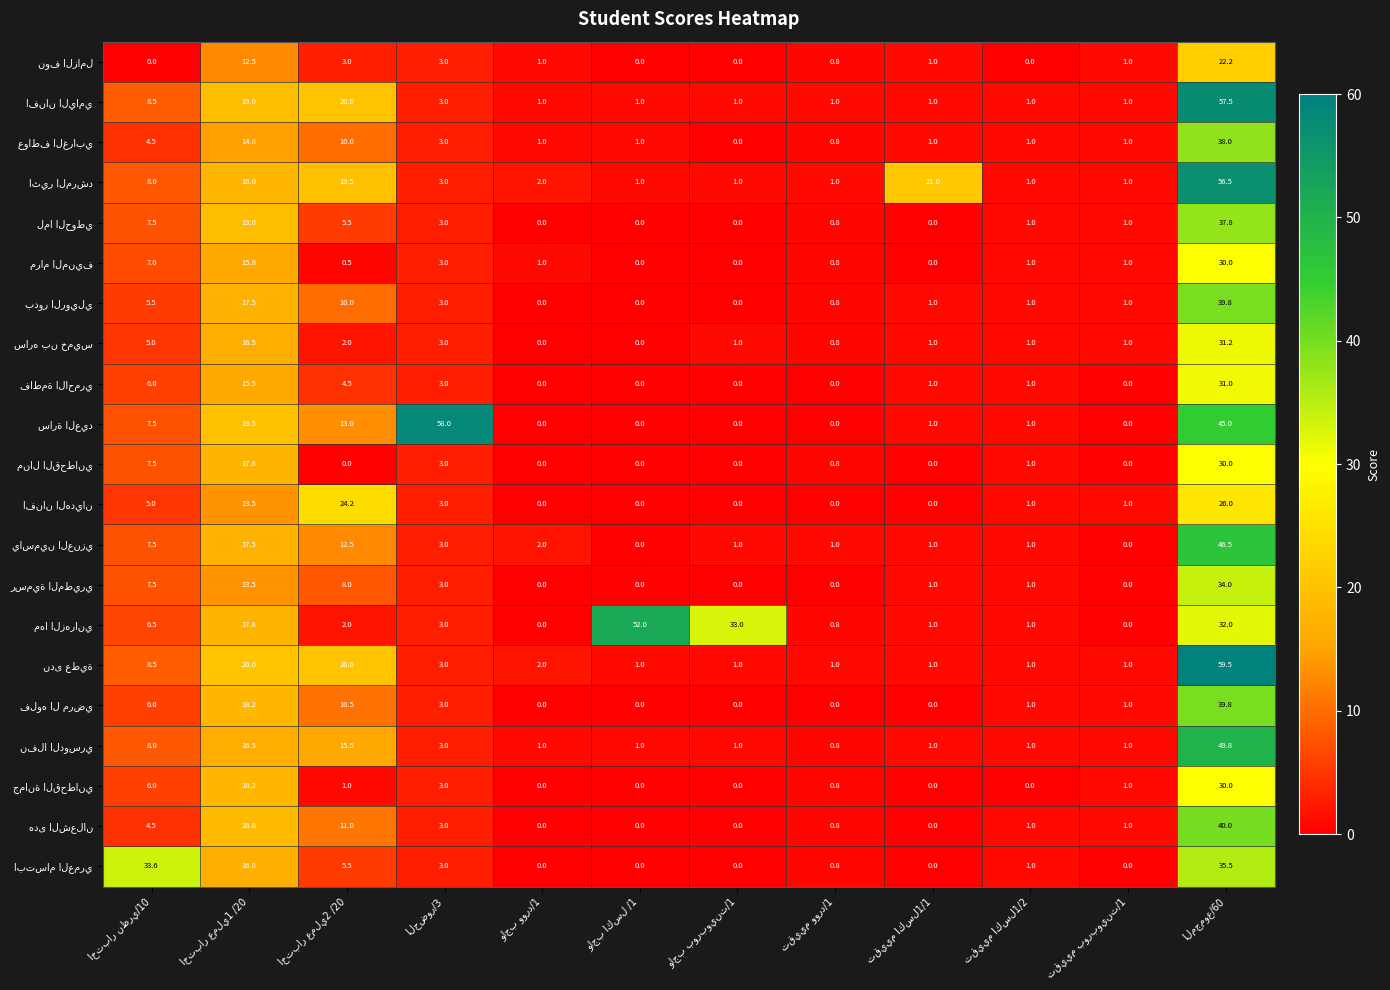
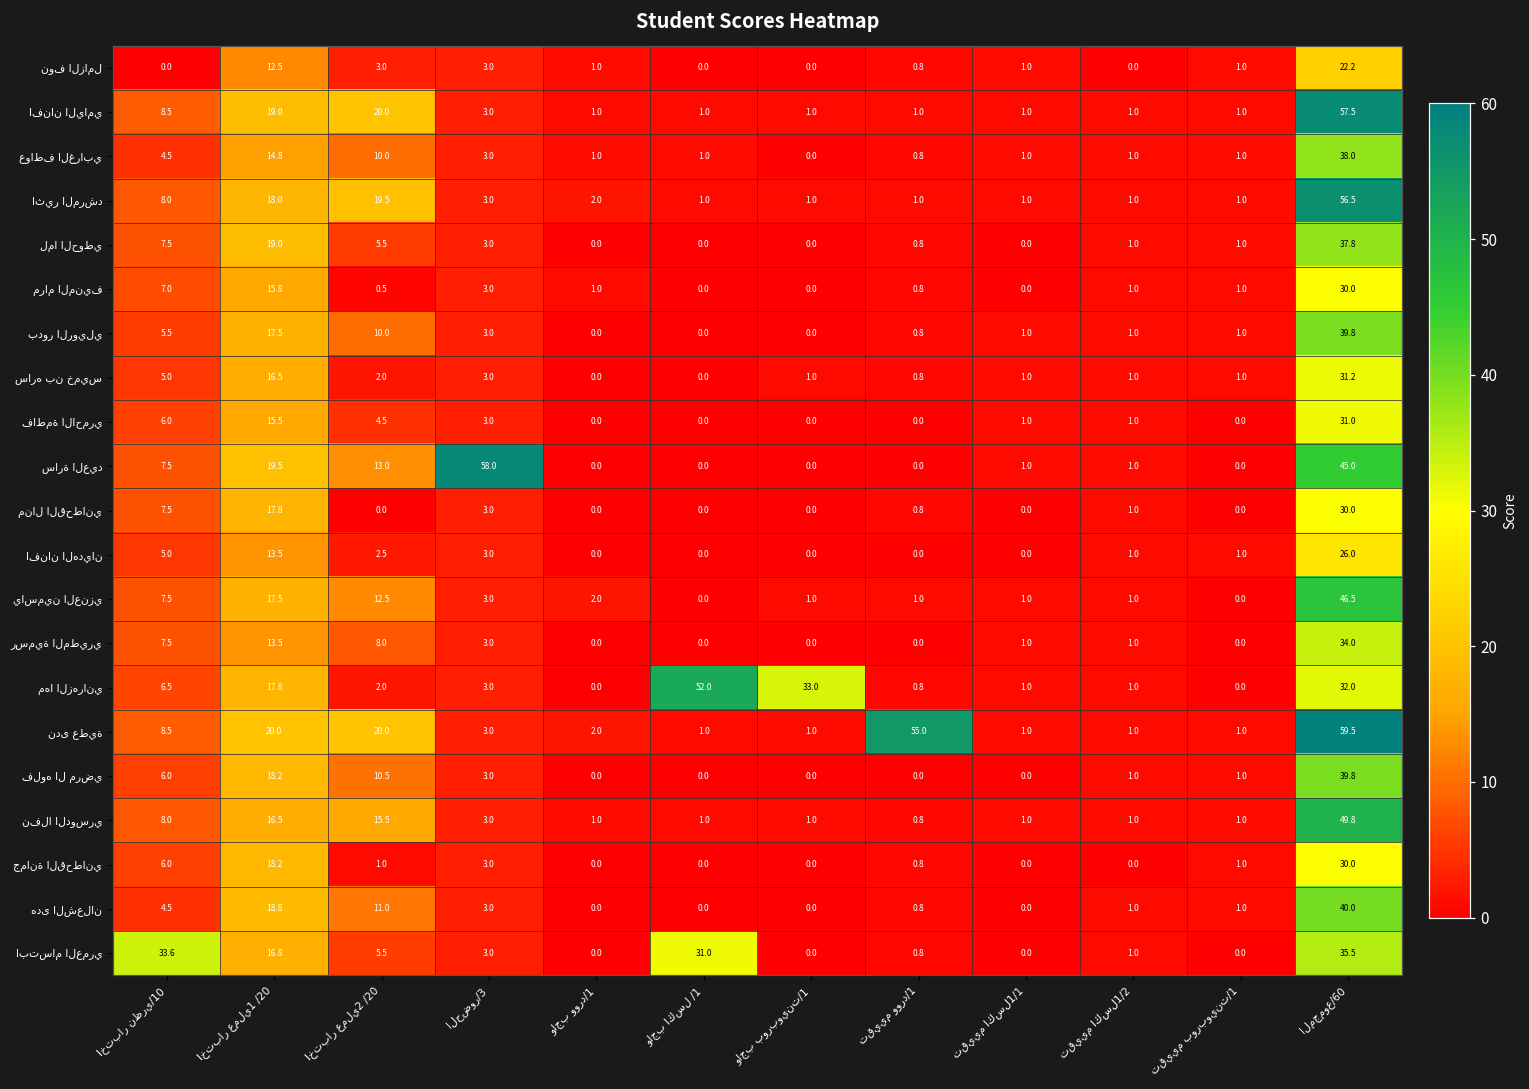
  {
    "اثير المرشد": {
      "اختبار نظري/10": 8.0,
      "اختبار عملي1 /20": 18.0,
      "اختبار عملي2 /20": 19.5,
      "الحضور/3": 3.0,
      "واجب وورد/1": 2.0,
      "واجب اكسل /1": 1.0,
      "واجب بوربوينت/1": 1.0,
      "تقييم وورد/1": 1.0,
-     "تقييم اكسل1/1": 21.0,
+     "تقييم اكسل1/1": 1.0,
      "تقييم اكسل1/2": 1.0,
      "تقييم بوربوينت/1": 1.0,
      "المجموع/60": 56.5
    },
    "افنان الهديان": {
      "اختبار نظري/10": 5.0,
      "اختبار عملي1 /20": 13.5,
-     "اختبار عملي2 /20": 24.2,
+     "اختبار عملي2 /20": 2.5,
      "الحضور/3": 3.0,
      "واجب وورد/1": 0.0,
      "واجب اكسل /1": 0.0,
      "واجب بوربوينت/1": 0.0,
      "تقييم وورد/1": 0.0,
      "تقييم اكسل1/1": 0.0,
      "تقييم اكسل1/2": 1.0,
      "تقييم بوربوينت/1": 1.0,
      "المجموع/60": 26.0
    },
    "ندى عطية": {
      "اختبار نظري/10": 8.5,
      "اختبار عملي1 /20": 20.0,
      "اختبار عملي2 /20": 20.0,
      "الحضور/3": 3.0,
      "واجب وورد/1": 2.0,
      "واجب اكسل /1": 1.0,
      "واجب بوربوينت/1": 1.0,
-     "تقييم وورد/1": 1.0,
+     "تقييم وورد/1": 55.0,
      "تقييم اكسل1/1": 1.0,
      "تقييم اكسل1/2": 1.0,
      "تقييم بوربوينت/1": 1.0,
      "المجموع/60": 59.5
    },
    "ابتسام العمري": {
      "اختبار نظري/10": 33.6,
      "اختبار عملي1 /20": 16.8,
      "اختبار عملي2 /20": 5.5,
      "الحضور/3": 3.0,
      "واجب وورد/1": 0.0,
-     "واجب اكسل /1": 0.0,
+     "واجب اكسل /1": 31.0,
      "واجب بوربوينت/1": 0.0,
      "تقييم وورد/1": 0.8,
      "تقييم اكسل1/1": 0.0,
      "تقييم اكسل1/2": 1.0,
      "تقييم بوربوينت/1": 0.0,
      "المجموع/60": 35.5
    }
  }
